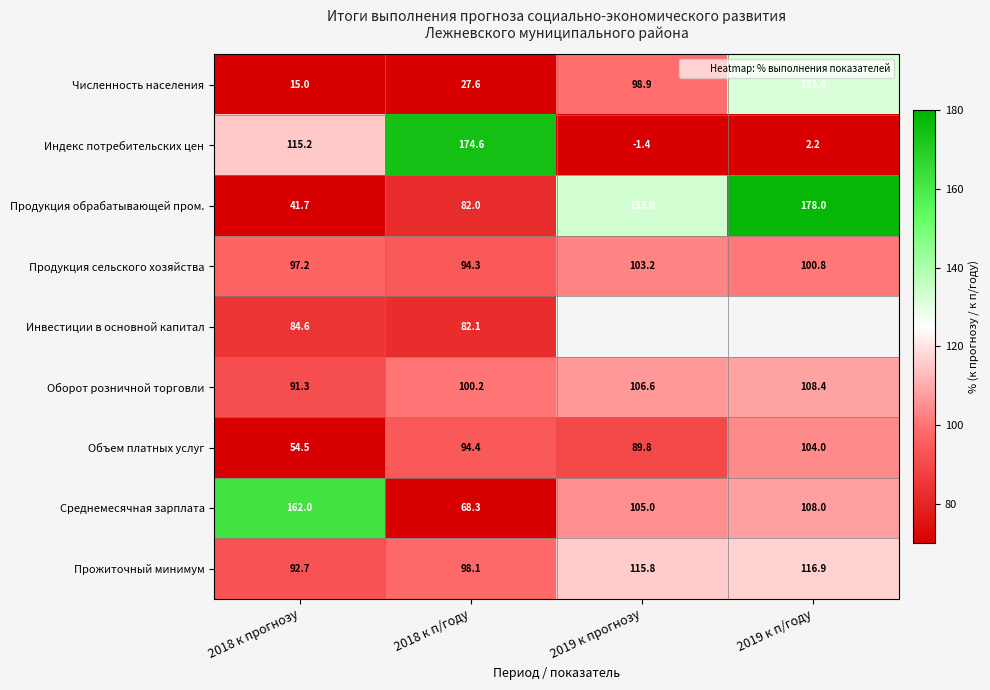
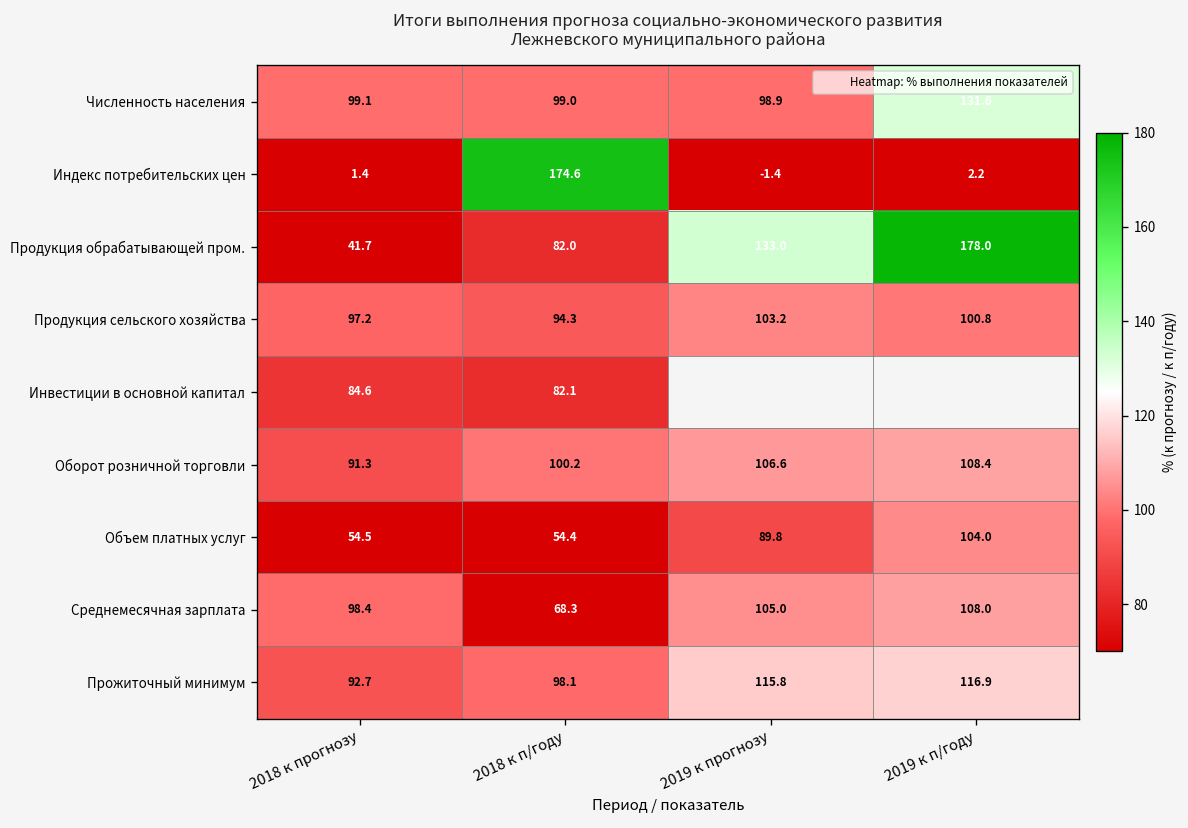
  {
    "Численность населения": {
-     "2018 к прогнозу": 15.0,
-     "2018 к п/году": 27.6,
+     "2018 к прогнозу": 99.1,
+     "2018 к п/году": 99.0,
      "2019 к прогнозу": 98.9
    },
    "Индекс потребительских цен": {
-     "2018 к прогнозу": 115.2,
+     "2018 к прогнозу": 1.4,
      "2018 к п/году": 174.6,
      "2019 к прогнозу": -1.4,
      "2019 к п/году": 2.2
    },
    "Продукция обрабатывающей пром.": {
      "2018 к прогнозу": 41.7,
      "2018 к п/году": 82.0,
      "2019 к п/году": 178.0
    },
    "Продукция сельского хозяйства": {
      "2018 к прогнозу": 97.2,
      "2018 к п/году": 94.3,
      "2019 к прогнозу": 103.2,
      "2019 к п/году": 100.8
    },
    "Инвестиции в основной капитал": {
      "2018 к прогнозу": 84.6,
      "2018 к п/году": 82.1
    },
    "Оборот розничной торговли": {
      "2018 к прогнозу": 91.3,
      "2018 к п/году": 100.2,
      "2019 к прогнозу": 106.6,
      "2019 к п/году": 108.4
    },
    "Объем платных услуг": {
      "2018 к прогнозу": 54.5,
-     "2018 к п/году": 94.4,
+     "2018 к п/году": 54.4,
      "2019 к прогнозу": 89.8,
      "2019 к п/году": 104.0
    },
    "Среднемесячная зарплата": {
-     "2018 к прогнозу": 162.0,
+     "2018 к прогнозу": 98.4,
      "2018 к п/году": 68.3,
      "2019 к прогнозу": 105.0,
      "2019 к п/году": 108.0
    },
    "Прожиточный минимум": {
      "2018 к прогнозу": 92.7,
      "2018 к п/году": 98.1,
      "2019 к прогнозу": 115.8,
      "2019 к п/году": 116.9
    }
  }
